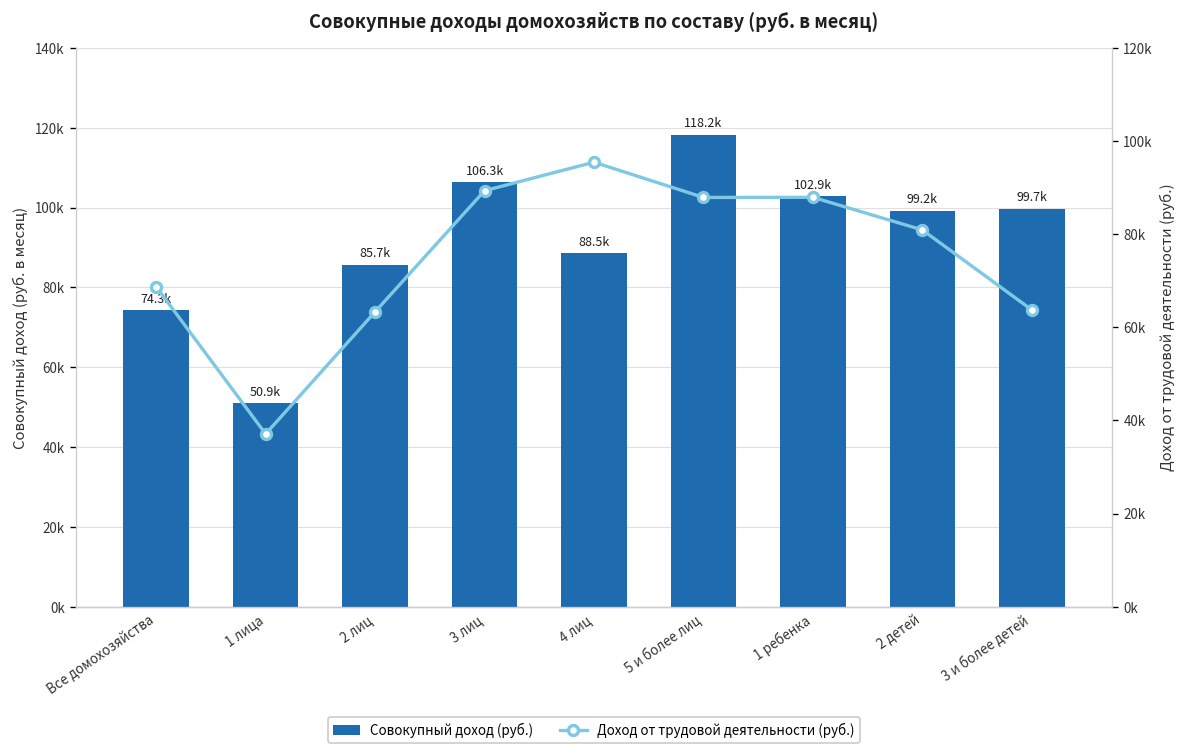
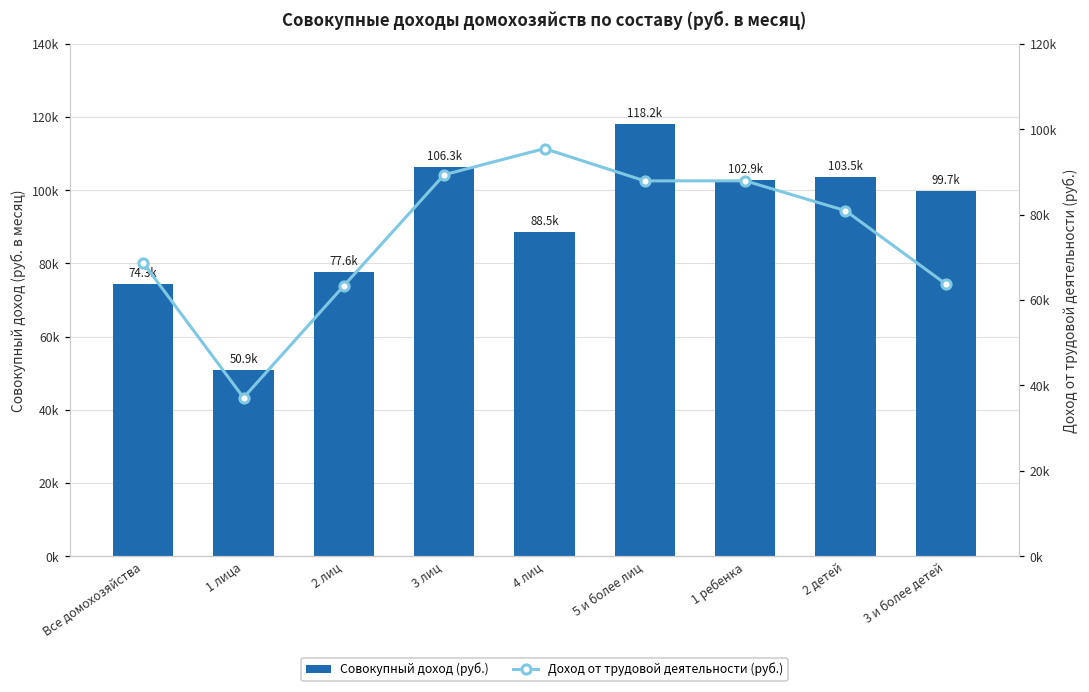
  {
    "Совокупный доход (руб.)": {
      "Все домохозяйства": "74.3k",
      "1 лица": "50.9k",
-     "2 лиц": "85.7k",
+     "2 лиц": "77.6k",
      "3 лиц": "106.3k",
      "4 лиц": "88.5k",
      "5 и более лиц": "118.2k",
      "1 ребенка": "102.9k",
-     "2 детей": "99.2k",
+     "2 детей": "103.5k",
      "3 и более детей": "99.7k"
    }
  }
